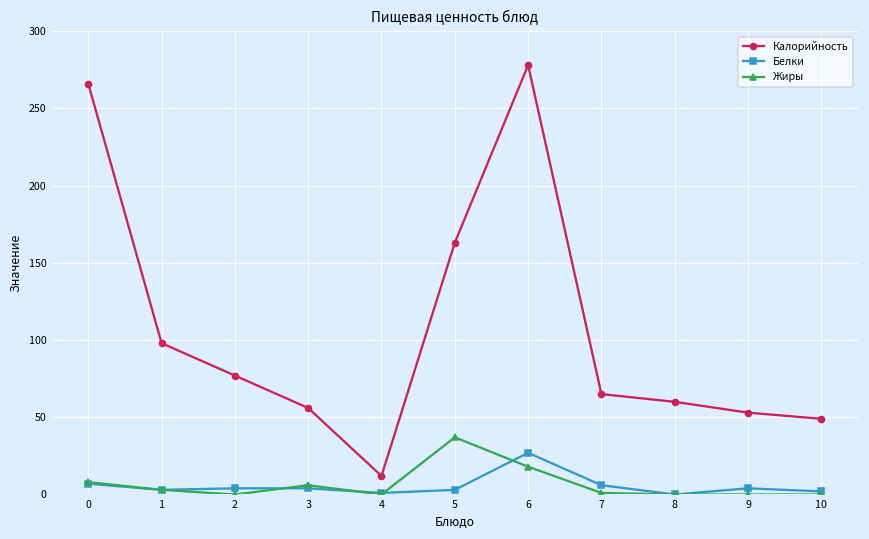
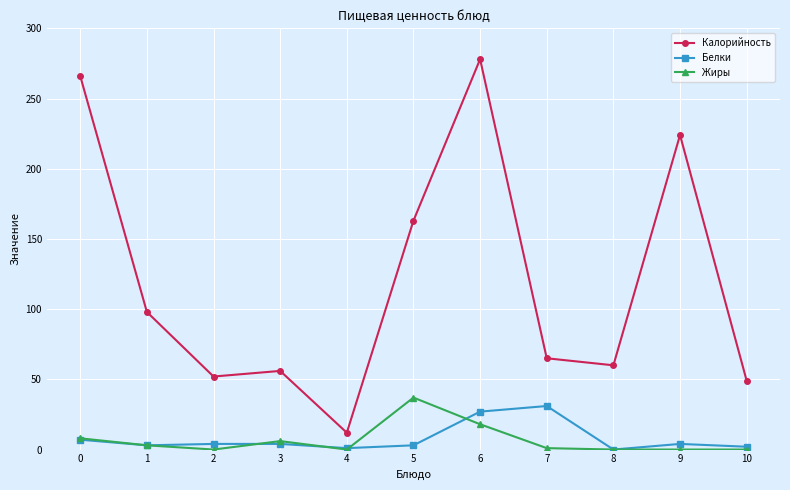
  {
    "Калорийность": {
      "0": 266,
      "1": 98,
-     "2": 77,
+     "2": 52,
      "3": 56,
      "4": 12,
      "5": 163,
      "6": 278,
      "7": 65,
      "8": 60,
-     "9": 53,
+     "9": 224,
      "10": 49
    },
    "Белки": {
      "2": 4,
      "3": 4,
      "5": 3,
      "6": 27,
-     "7": 6,
+     "7": 31,
      "9": 4,
      "10": 2
    },
    "Жиры": {
      "2": 0,
      "3": 6,
      "5": 37,
      "6": 18,
      "7": 1,
      "9": 0,
      "10": 0
    }
  }
